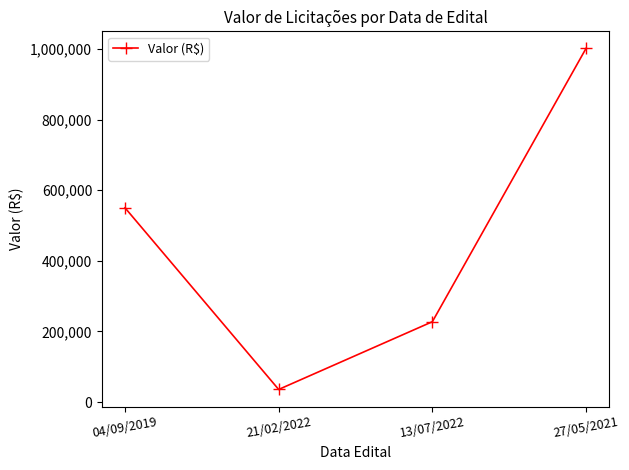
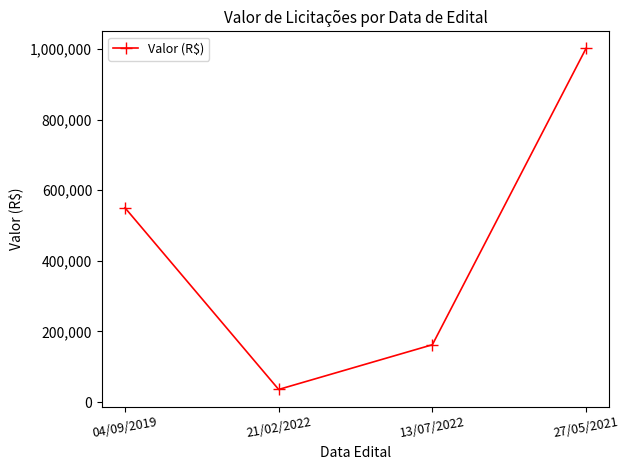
  {
    "04/09/2019": "550,000",
    "21/02/2022": "40,000",
-   "13/07/2022": "230,000",
+   "13/07/2022": "160,000",
    "27/05/2021": "1,000,000"
  }
